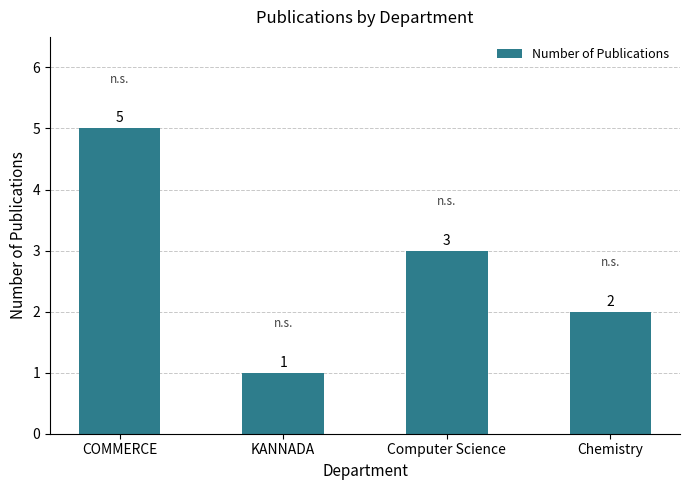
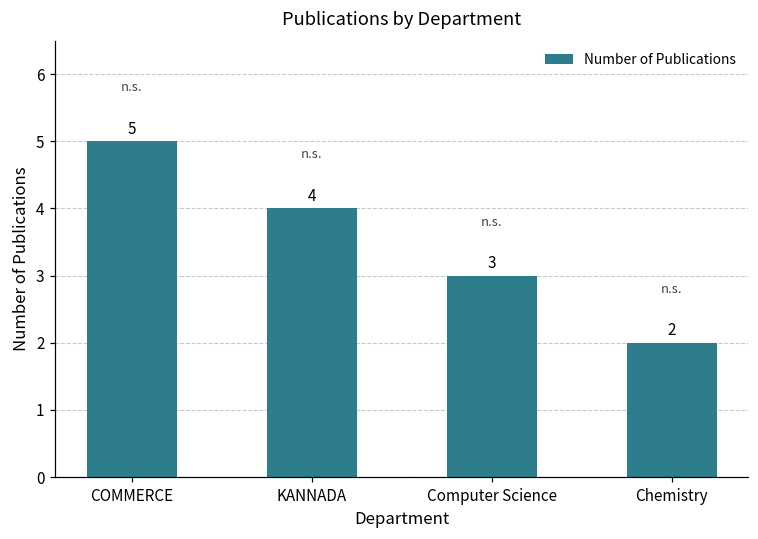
  {
    "COMMERCE": 5,
-   "KANNADA": 1,
+   "KANNADA": 4,
    "Computer Science": 3,
    "Chemistry": 2
  }
